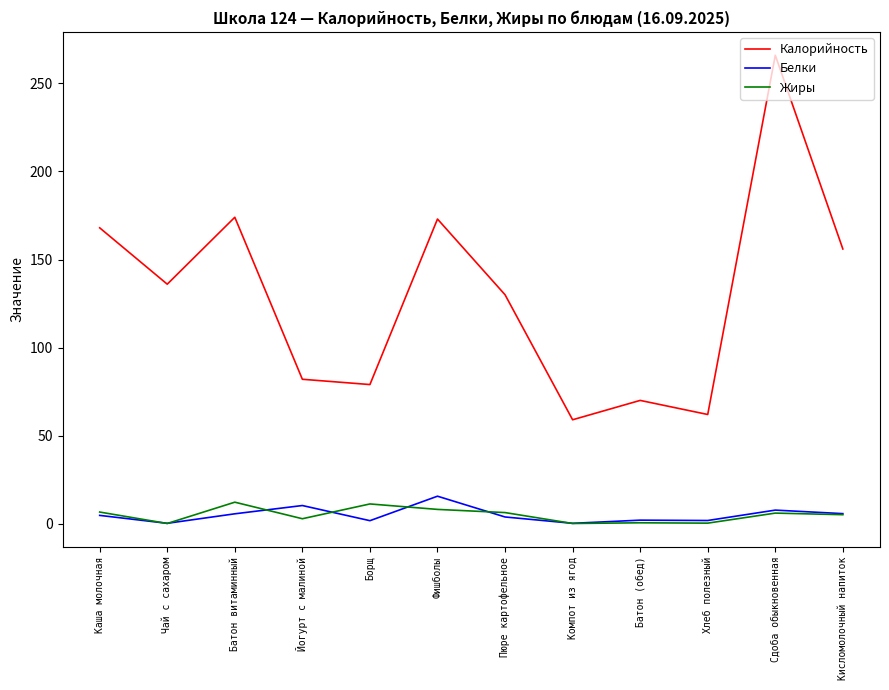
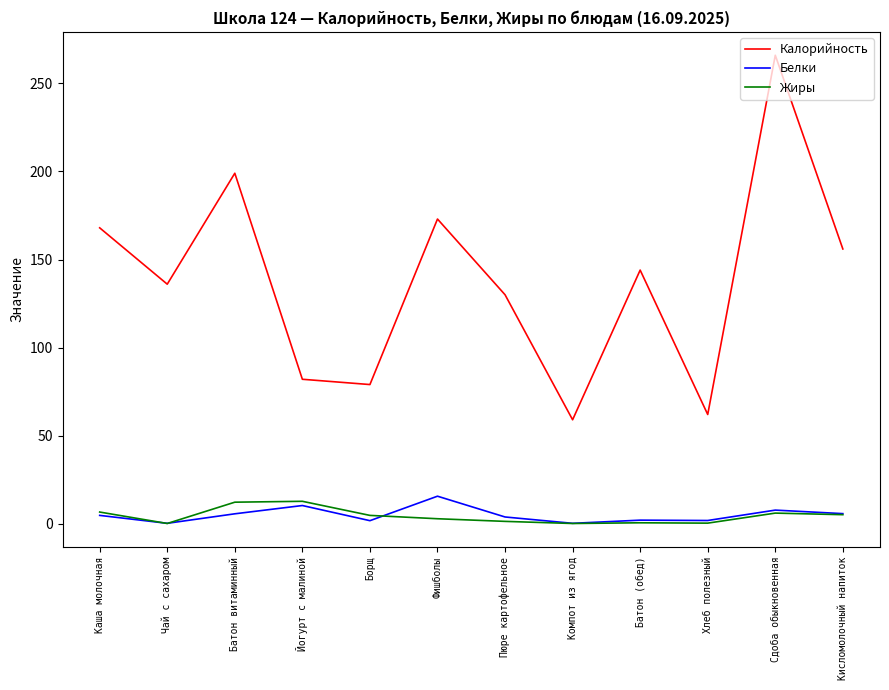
  {
    "Калорийность": {
      "Каша молочная": 168,
      "Чай с сахаром": 136,
-     "Батон витаминный": 174,
+     "Батон витаминный": 199,
      "Йогурт с малиной": 82,
      "Борщ": 79,
      "Фишболы": 173,
      "Пюре картофельное": 130,
      "Компот из ягод": 59,
-     "Батон (обед)": 70,
+     "Батон (обед)": 144,
      "Хлеб полезный": 62,
      "Кисломолочный напиток": 156
    },
    "Белки": {
      "Каша молочная": 5,
      "Батон витаминный": 6,
      "Йогурт с малиной": 10,
      "Борщ": 2,
      "Фишболы": 16,
      "Пюре картофельное": 4,
      "Батон (обед)": 2,
      "Хлеб полезный": 2,
      "Сдоба обыкновенная": 8
    },
    "Жиры": {
      "Каша молочная": 7,
      "Батон витаминный": 12,
-     "Йогурт с малиной": 3,
-     "Борщ": 11,
-     "Фишболы": 8,
-     "Пюре картофельное": 6,
+     "Йогурт с малиной": 13,
+     "Борщ": 5,
+     "Фишболы": 3,
+     "Пюре картофельное": 1,
      "Батон (обед)": 1,
      "Хлеб полезный": 0,
      "Сдоба обыкновенная": 6
    }
  }
